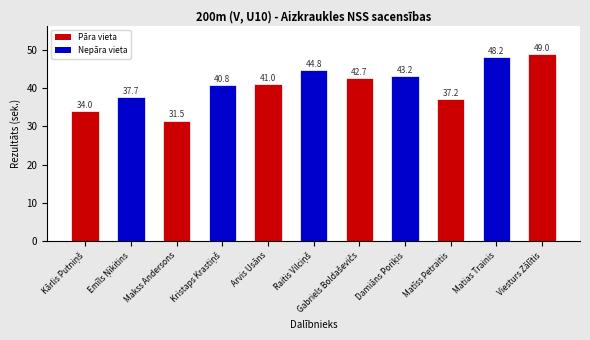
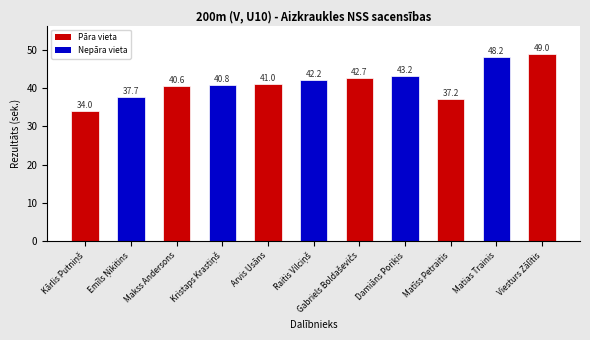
  {
    "Kārlis Putniņš": 34.0,
    "Emīls Ņikitins": 37.7,
-   "Makss Andersons": 31.5,
+   "Makss Andersons": 40.6,
    "Kristaps Krastiņš": 40.8,
    "Arvis Usāns": 41.0,
-   "Raitis Vilciņš": 44.8,
+   "Raitis Vilciņš": 42.2,
    "Gabriels Boldaševičs": 42.7,
    "Damiāns Poriķis": 43.2,
    "Matīss Petraitis": 37.2,
    "Matias Trainis": 48.2,
    "Viesturs Zālītis": 49.0
  }
